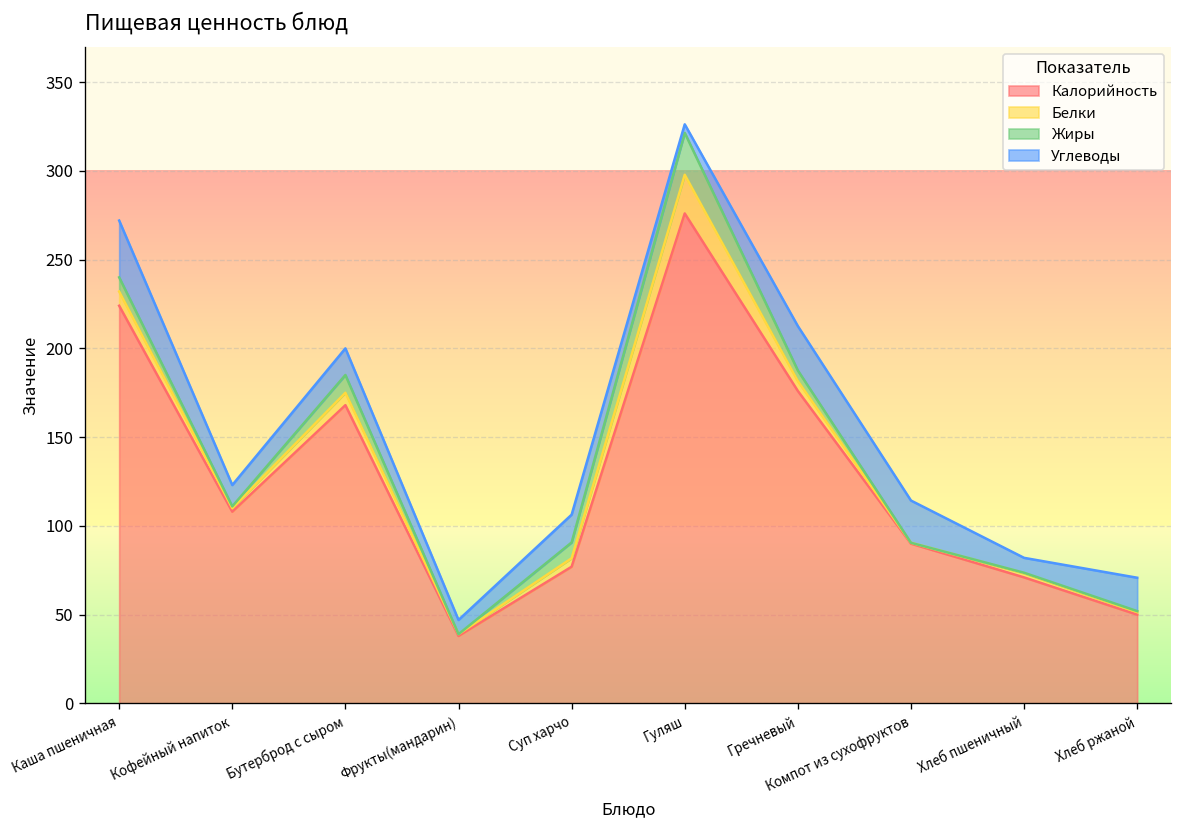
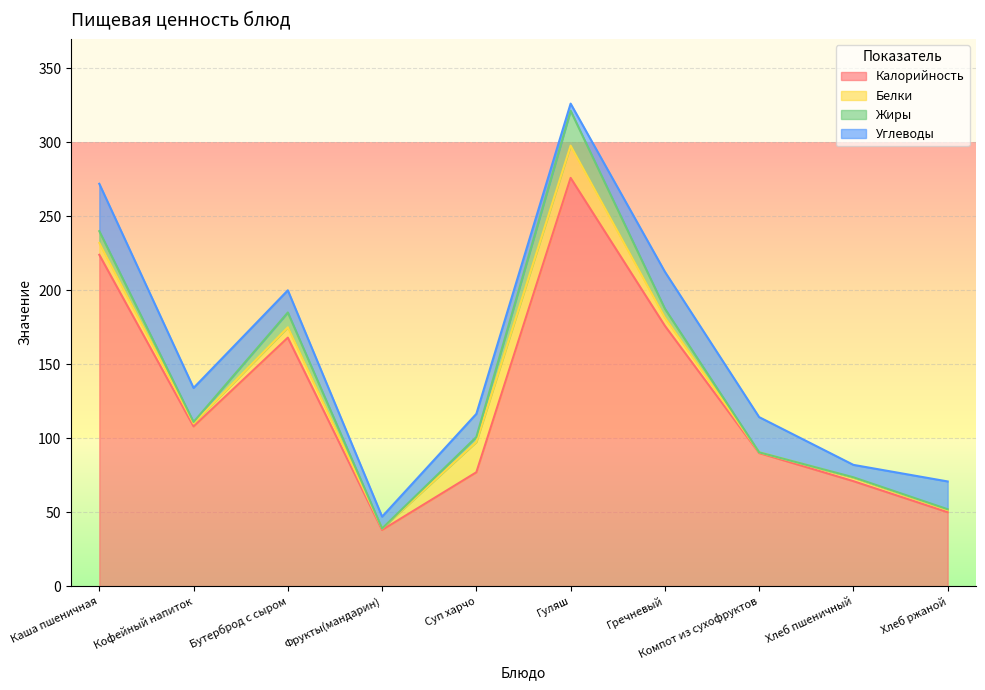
  {
    "Калорийность": {
      "Каша пшеничная": 224,
      "Кофейный напиток": 108,
      "Бутерброд с сыром": 168,
      "Суп харчо": 77,
      "Гуляш": 276,
      "Гречневый": 176,
      "Хлеб пшеничный": 71
    },
    "Белки": {
      "Каша пшеничная": 8,
      "Бутерброд с сыром": 7,
-     "Суп харчо": 5,
+     "Суп харчо": 20,
      "Гуляш": 22,
      "Гречневый": 6
    },
    "Жиры": {
      "Каша пшеничная": 8,
      "Бутерброд с сыром": 10,
-     "Суп харчо": 9,
+     "Суп харчо": 3,
      "Гуляш": 24,
      "Гречневый": 6
    },
    "Углеводы": {
      "Каша пшеничная": 32,
-     "Кофейный напиток": 12,
+     "Кофейный напиток": 23,
      "Бутерброд с сыром": 15,
      "Фрукты(мандарин)": 8,
      "Суп харчо": 16,
      "Гуляш": 5,
      "Гречневый": 25,
      "Компот из сухофруктов": 24,
      "Хлеб пшеничный": 8,
      "Хлеб ржаной": 19
    }
  }
